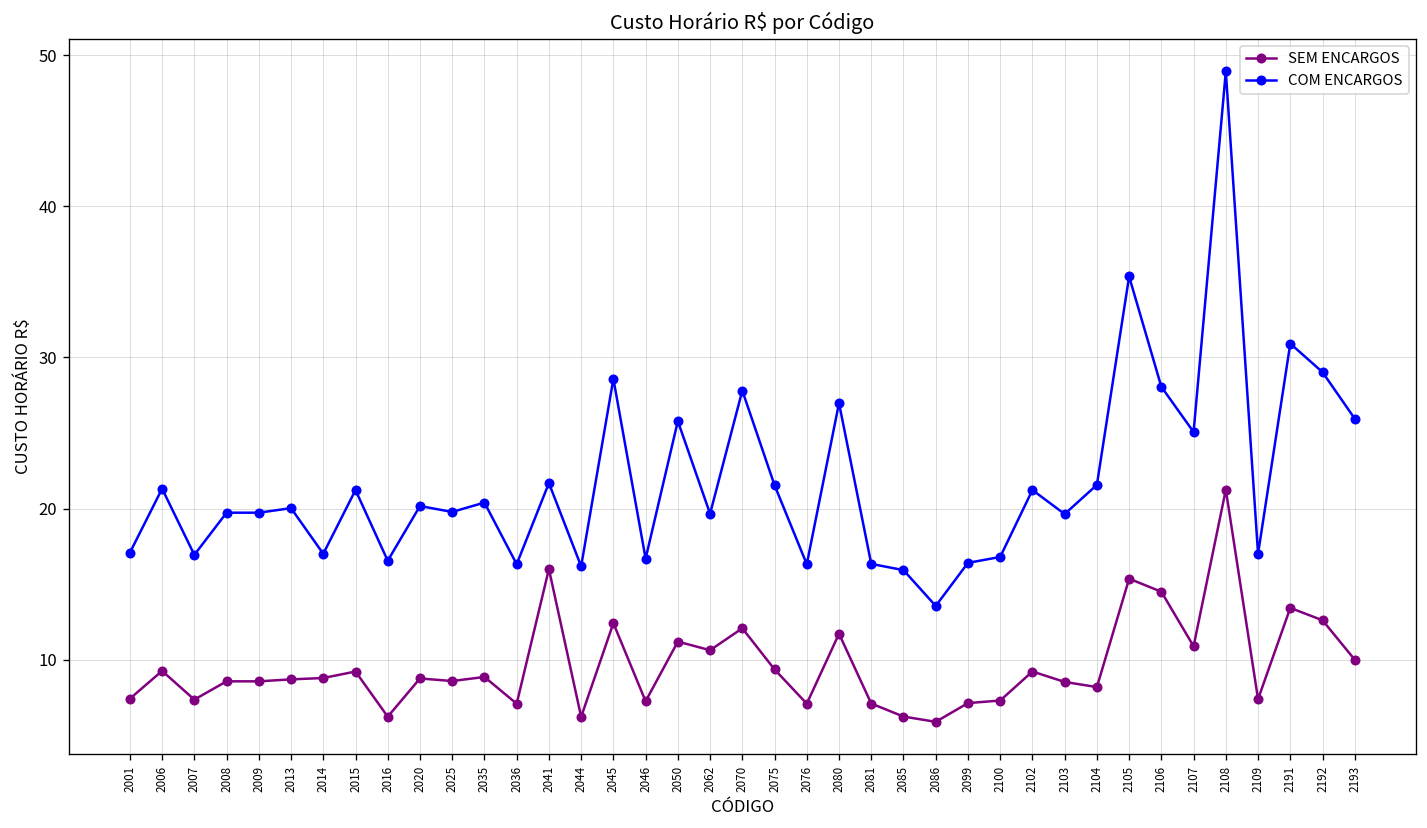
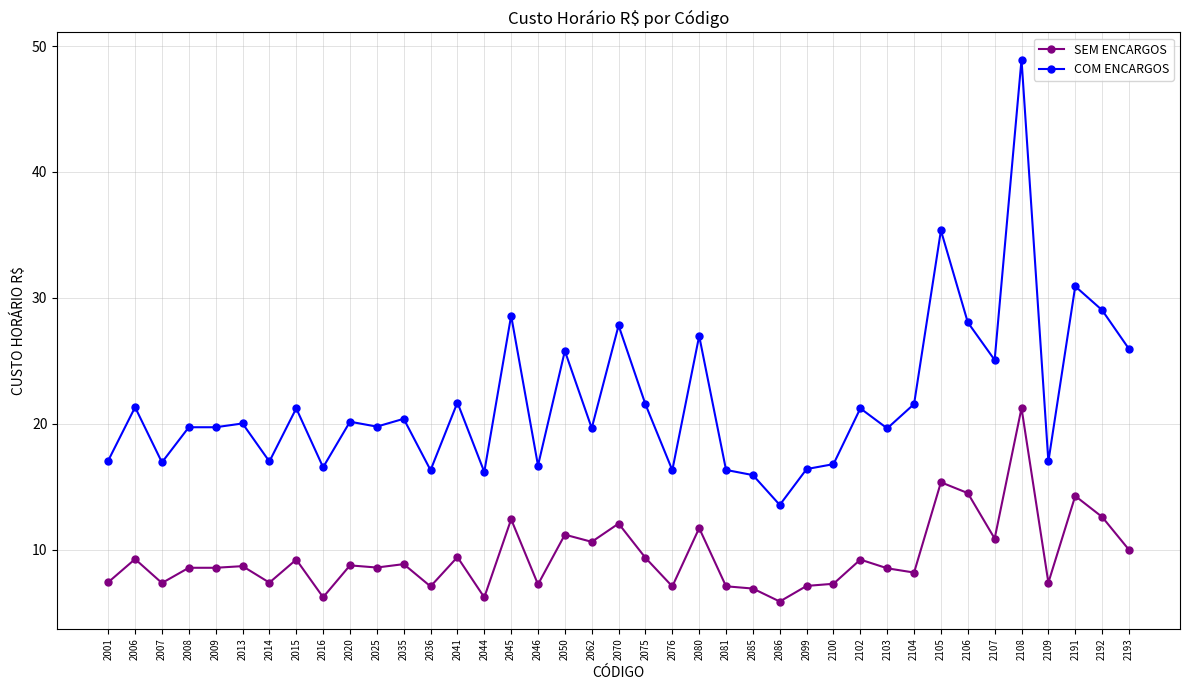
  {
    "SEM ENCARGOS": {
      "2001": 7.4,
      "2006": 9.3,
      "2007": 7.4,
      "2008": 8.6,
      "2009": 8.6,
      "2013": 8.7,
-     "2014": 8.8,
+     "2014": 7.4,
      "2015": 9.2,
      "2016": 6.2,
      "2020": 8.8,
      "2025": 8.6,
      "2035": 8.9,
      "2036": 7.1,
-     "2041": 16.0,
+     "2041": 9.4,
      "2044": 6.2,
      "2045": 12.4,
      "2046": 7.3,
      "2050": 11.2,
      "2062": 10.6,
      "2070": 12.1,
      "2075": 9.4,
      "2076": 7.1,
      "2080": 11.7,
      "2081": 7.1,
-     "2085": 6.2,
+     "2085": 6.9,
      "2086": 5.9,
      "2099": 7.1,
      "2100": 7.3,
      "2102": 9.2,
      "2103": 8.5,
      "2104": 8.2,
      "2105": 15.4,
      "2106": 14.5,
      "2107": 10.9,
      "2108": 21.3,
      "2109": 7.4,
-     "2191": 13.4,
+     "2191": 14.3,
      "2192": 12.6,
      "2193": 10.0
    },
    "COM ENCARGOS": {
      "2001": 17.1,
      "2006": 21.3,
      "2007": 16.9,
      "2008": 19.7,
      "2009": 19.7,
      "2013": 20.0,
      "2014": 17.0,
      "2015": 21.2,
      "2016": 16.6,
      "2020": 20.2,
      "2025": 19.8,
      "2035": 20.4,
      "2036": 16.3,
      "2041": 21.7,
      "2044": 16.2,
      "2045": 28.6,
      "2046": 16.7,
      "2050": 25.8,
      "2062": 19.7,
      "2070": 27.8,
      "2075": 21.6,
      "2076": 16.3,
      "2080": 27.0,
      "2081": 16.3,
      "2085": 15.9,
      "2086": 13.6,
      "2099": 16.4,
      "2100": 16.8,
      "2102": 21.2,
      "2103": 19.6,
      "2104": 21.6,
      "2105": 35.4,
      "2106": 28.1,
      "2107": 25.1,
      "2108": 48.9,
      "2109": 17.0,
      "2191": 30.9,
      "2192": 29.0,
      "2193": 26.0
    }
  }
